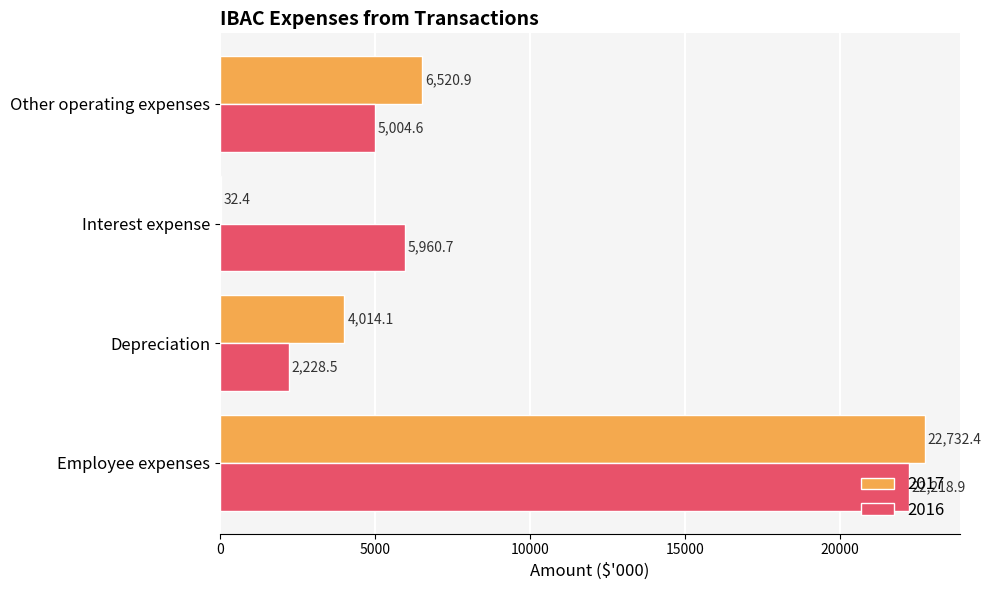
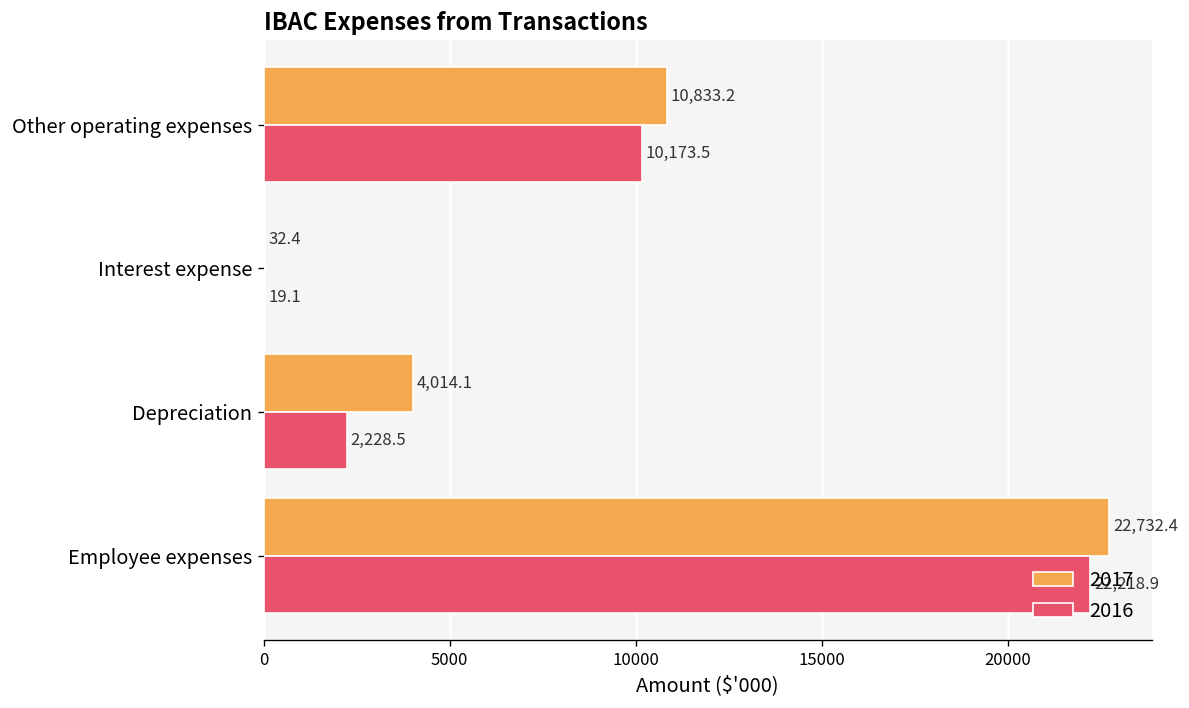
  {
    "2017": {
-     "Other operating expenses": "6,520.9",
+     "Other operating expenses": "10,833.2",
      "Interest expense": "32.4",
      "Depreciation": "4,014.1",
      "Employee expenses": "22,732.4"
    },
    "2016": {
-     "Other operating expenses": "5,004.6",
-     "Interest expense": "5,960.7",
+     "Other operating expenses": "10,173.5",
+     "Interest expense": "19.1",
      "Depreciation": "2,228.5",
      "Employee expenses": "22,218.9"
    }
  }
